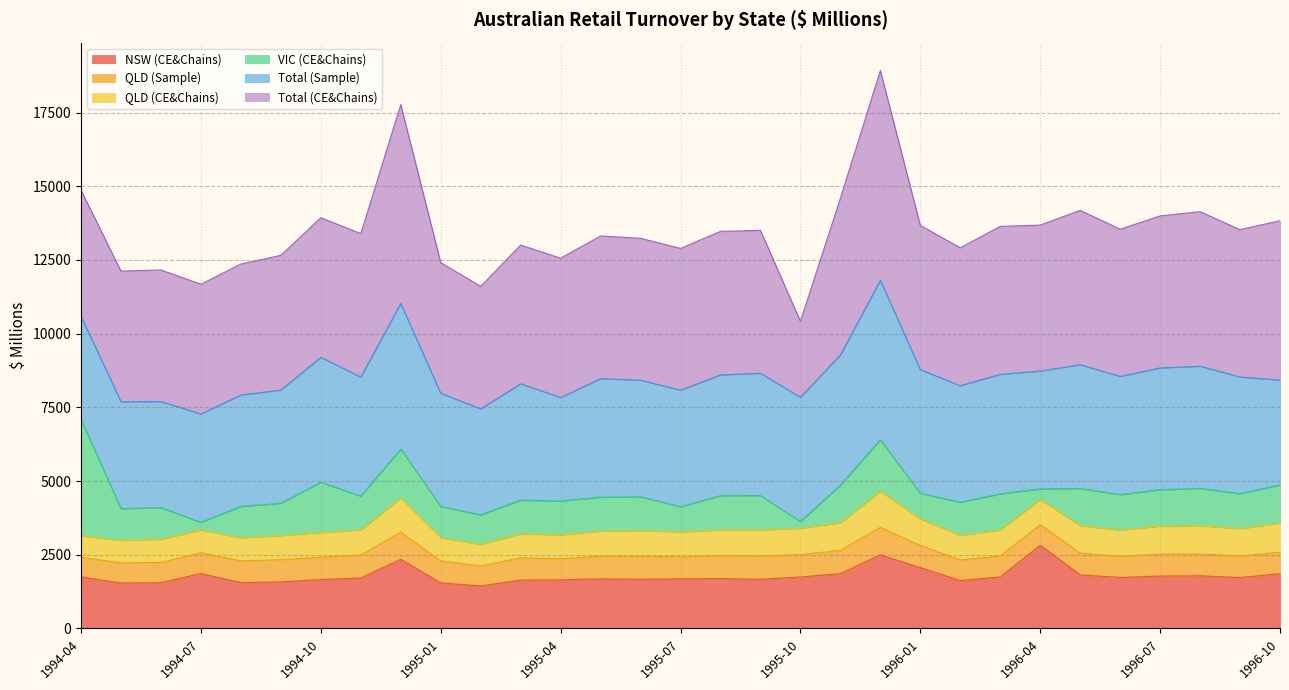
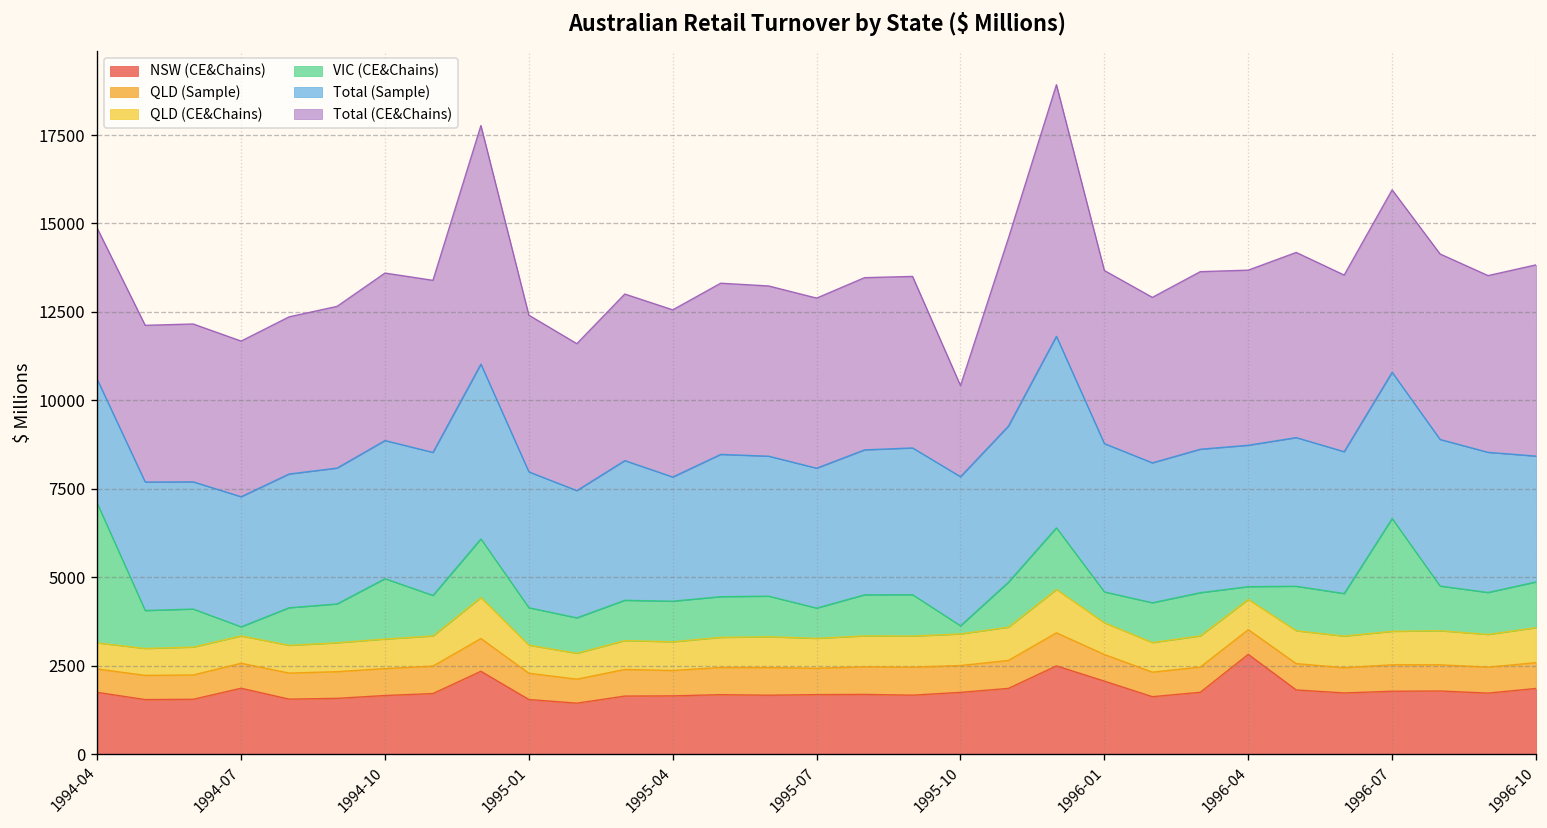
  {
    "NSW (CE&Chains)": {
      "1994-04": 1700,
      "1994-07": 1900,
      "1994-10": 1700,
      "1995-01": 1500,
      "1995-04": 1600,
      "1995-07": 1700,
      "1995-10": 1700,
      "1996-01": 2100,
      "1996-04": 2800,
      "1996-07": 1800,
      "1996-10": 1900
    },
    "VIC (CE&Chains)": {
      "1994-04": 3900,
      "1994-07": 300,
      "1994-10": 1700,
      "1995-01": 1100,
      "1995-04": 1100,
      "1995-07": 900,
      "1995-10": 200,
      "1996-01": 900,
      "1996-04": 400,
-     "1996-07": 1200,
+     "1996-07": 3200,
      "1996-10": 1300
    },
    "Total (Sample)": {
      "1994-04": 3500,
      "1994-07": 3700,
-     "1994-10": 4200,
+     "1994-10": 3900,
      "1995-01": 3800,
      "1995-04": 3500,
      "1995-07": 4000,
      "1995-10": 4200,
      "1996-01": 4200,
      "1996-04": 4000,
      "1996-07": 4100,
      "1996-10": 3600
    },
    "Total (CE&Chains)": {
      "1994-04": 4300,
      "1994-07": 4400,
      "1994-10": 4700,
      "1995-01": 4400,
      "1995-04": 4700,
      "1995-07": 4800,
      "1995-10": 2600,
      "1996-01": 4900,
      "1996-04": 4900,
      "1996-07": 5200,
      "1996-10": 5400
    }
  }
